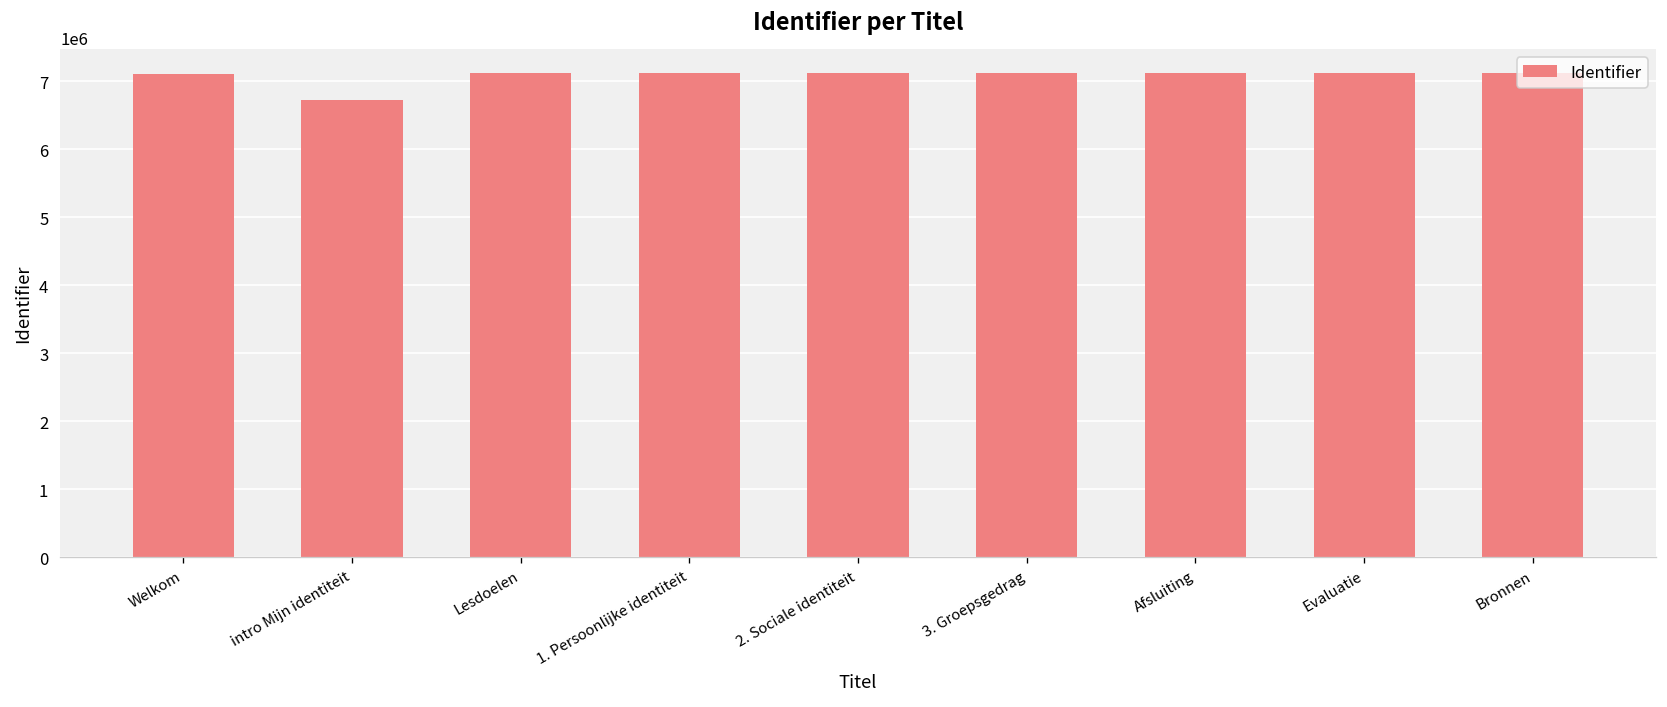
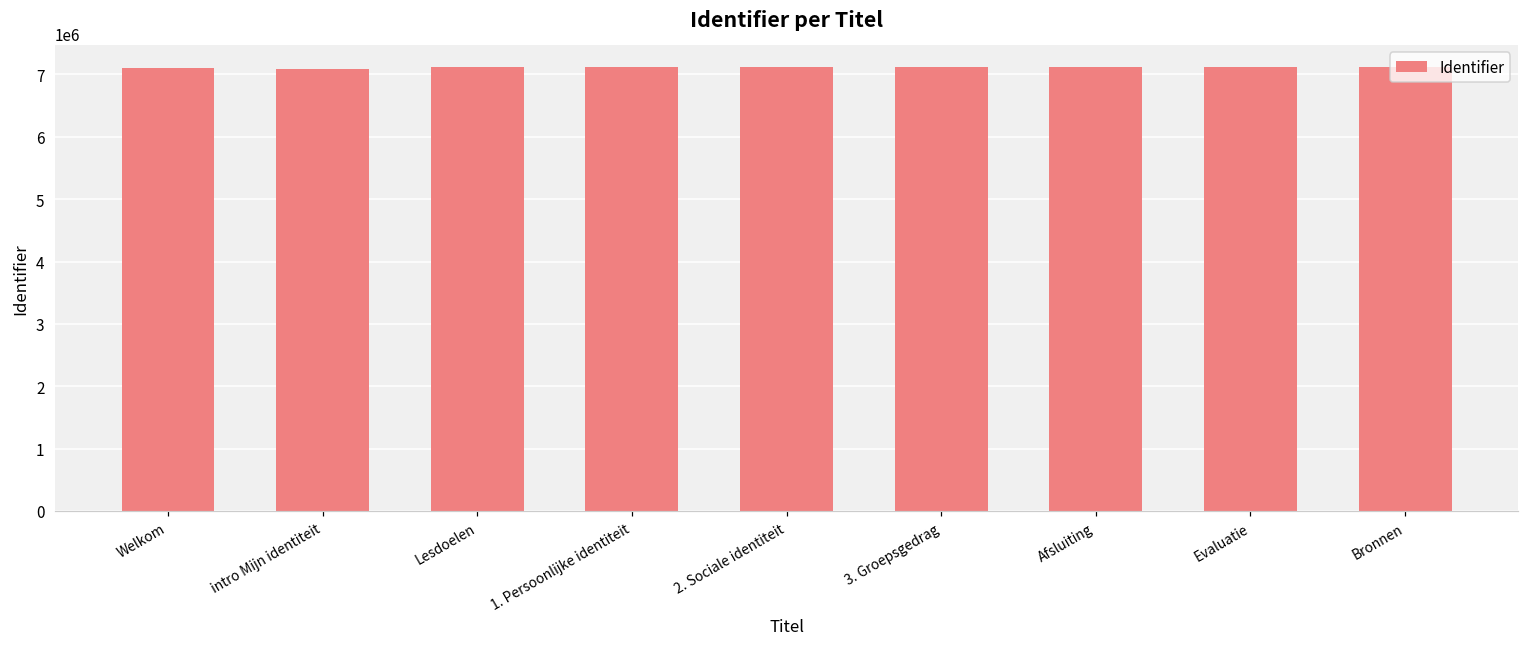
  {
    "Welkom": 7100000,
-   "intro Mijn identiteit": 6700000,
+   "intro Mijn identiteit": 7100000,
    "Lesdoelen": 7100000,
    "1. Persoonlijke identiteit": 7100000,
    "2. Sociale identiteit": 7100000,
    "3. Groepsgedrag": 7100000,
    "Afsluiting": 7100000,
    "Evaluatie": 7100000
  }
